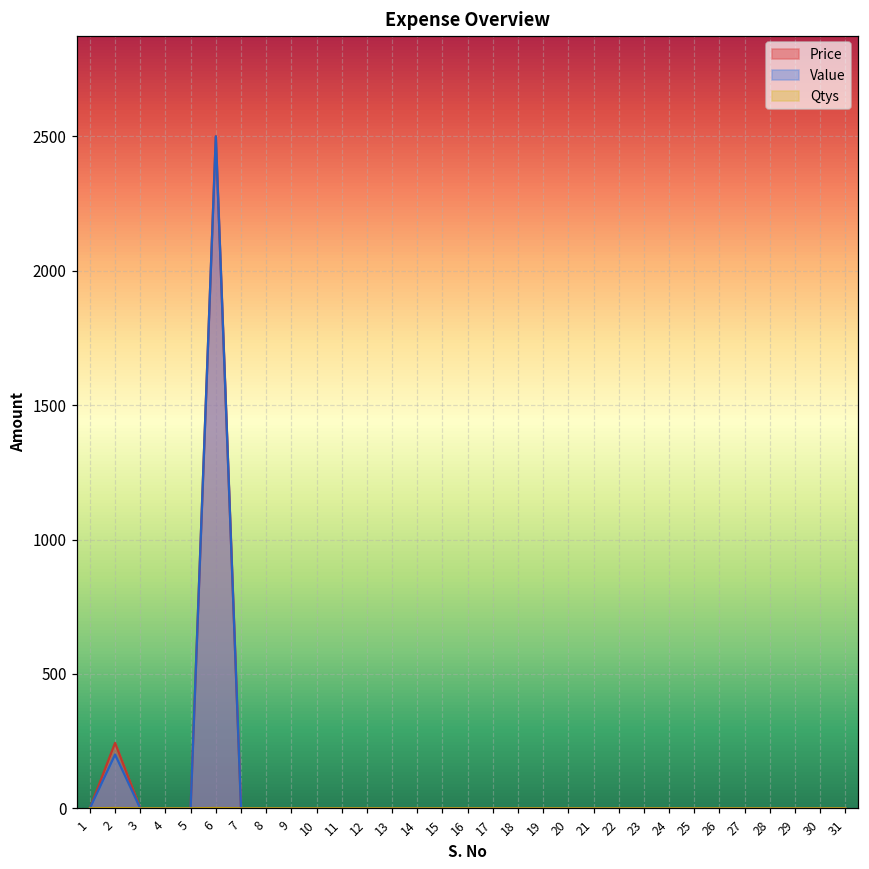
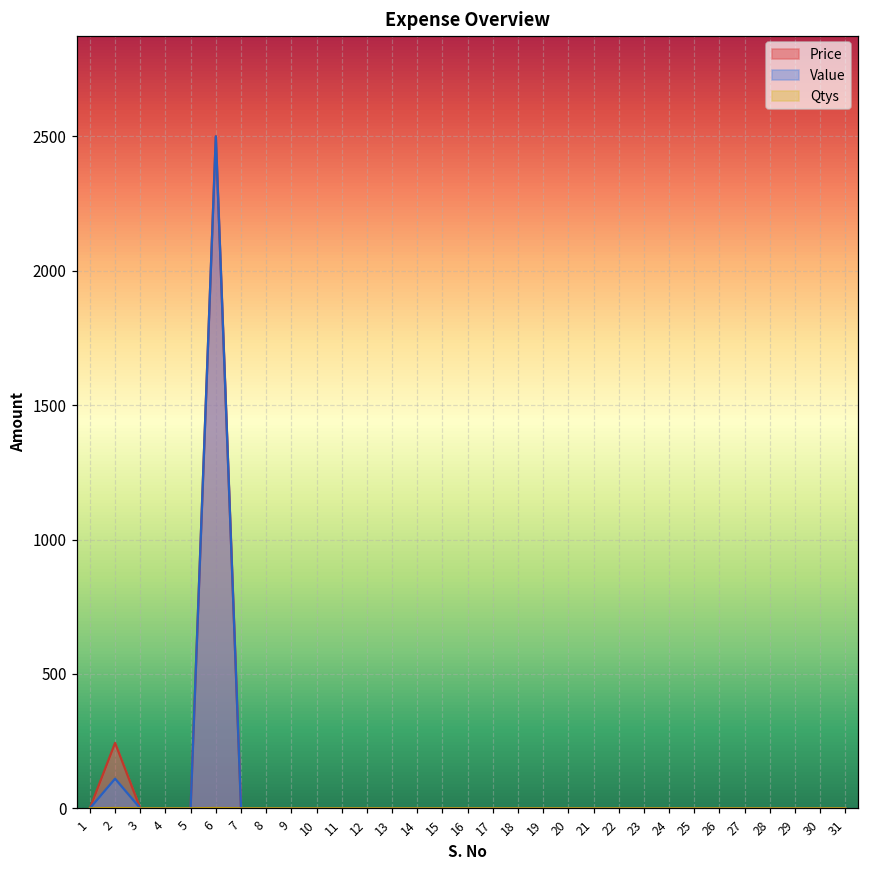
  {
    "Price": {
      "2": 240
    },
    "Value": {
-     "2": 200
+     "2": 110
    },
    "Qtys": {
      "2": 0,
      "6": 0
    }
  }
